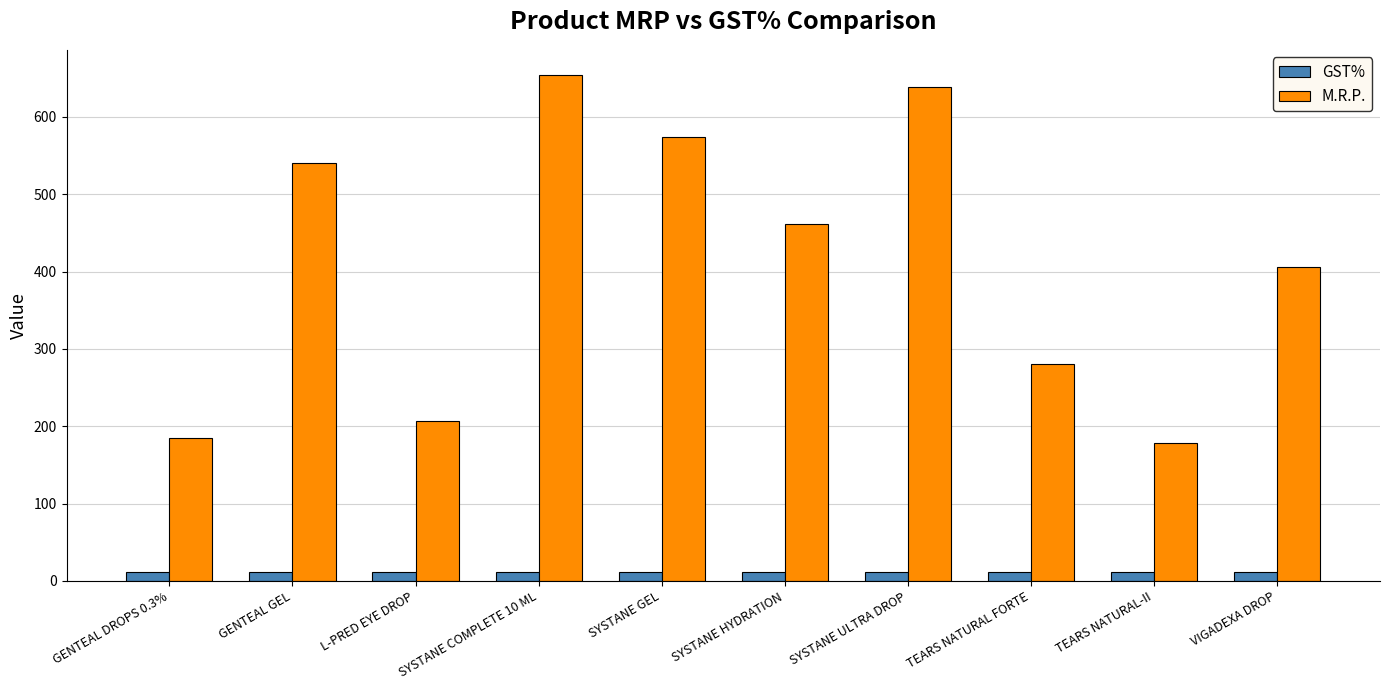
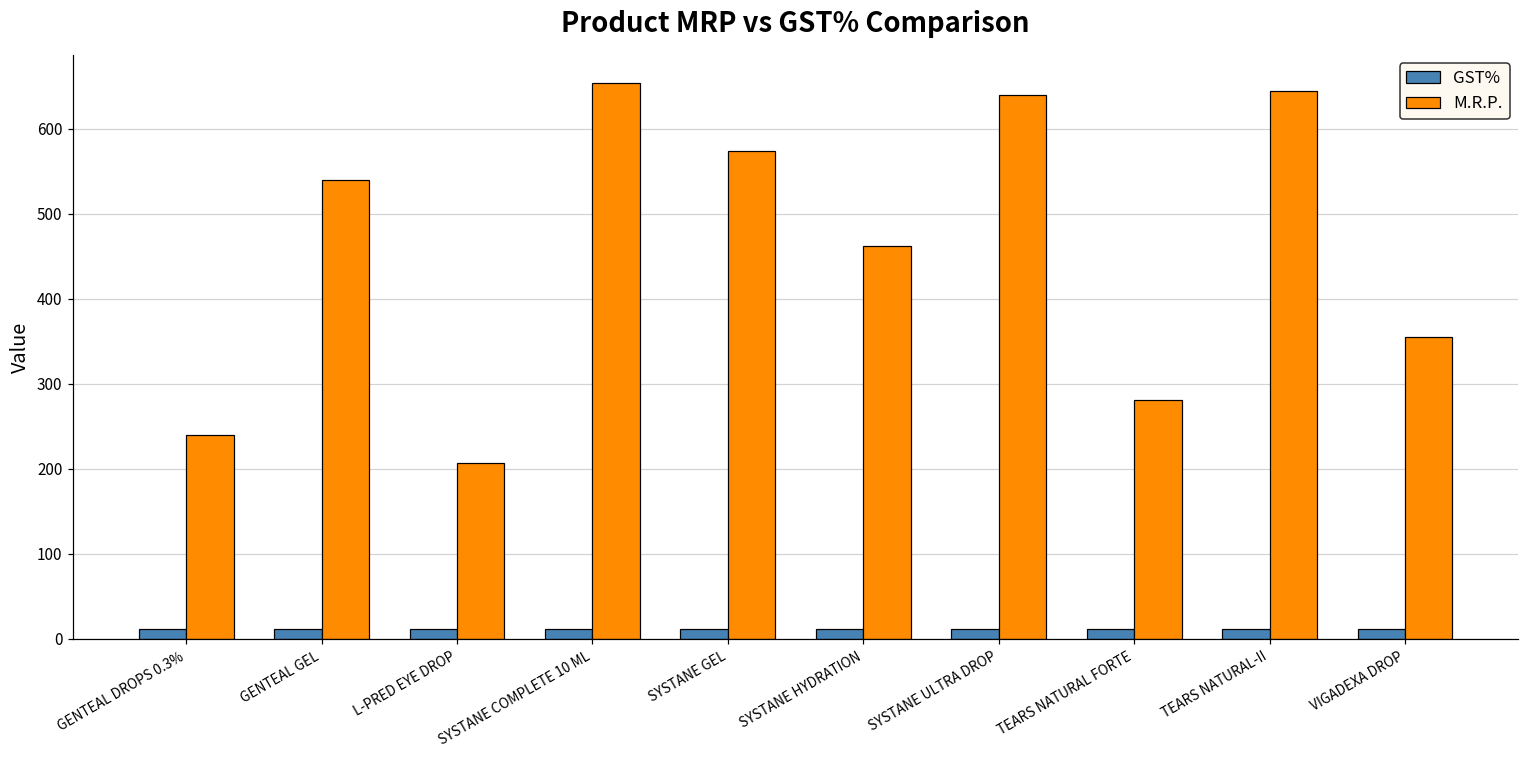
  {
    "GST%": {
      "GENTEAL DROPS 0.3%": 10,
      "GENTEAL GEL": 10,
      "L-PRED EYE DROP": 10,
      "SYSTANE COMPLETE 10 ML": 10,
      "SYSTANE GEL": 10,
      "SYSTANE HYDRATION": 10,
      "SYSTANE ULTRA DROP": 10,
      "TEARS NATURAL FORTE": 10,
      "TEARS NATURAL-II": 10,
      "VIGADEXA DROP": 10
    },
    "M.R.P.": {
-     "GENTEAL DROPS 0.3%": 190,
+     "GENTEAL DROPS 0.3%": 240,
      "GENTEAL GEL": 540,
      "L-PRED EYE DROP": 210,
      "SYSTANE COMPLETE 10 ML": 650,
      "SYSTANE GEL": 570,
      "SYSTANE HYDRATION": 460,
      "SYSTANE ULTRA DROP": 640,
      "TEARS NATURAL FORTE": 280,
-     "TEARS NATURAL-II": 180,
-     "VIGADEXA DROP": 410
+     "TEARS NATURAL-II": 640,
+     "VIGADEXA DROP": 360
    }
  }
